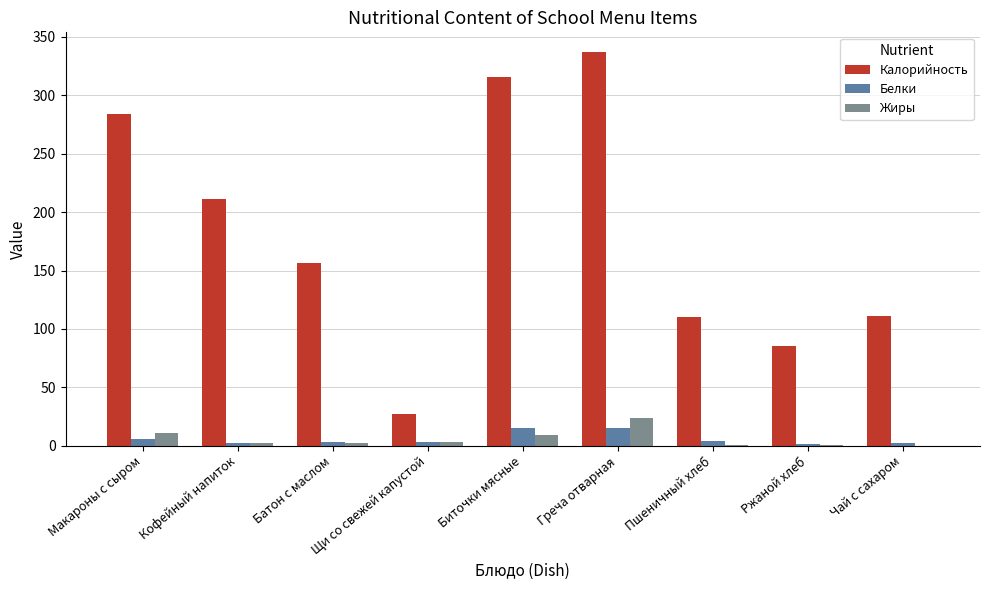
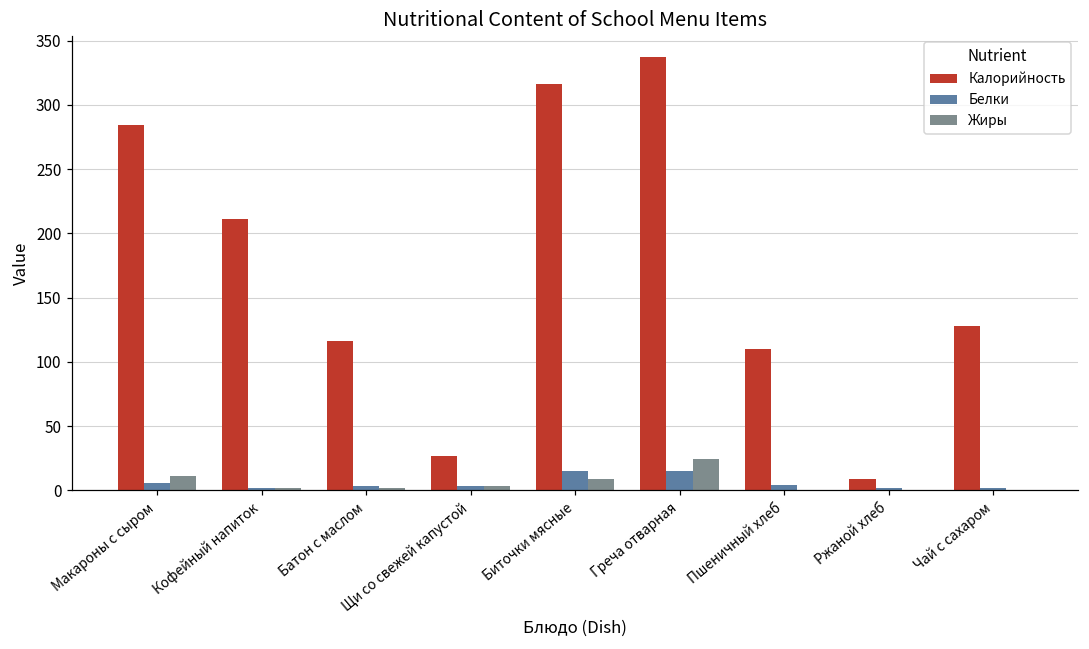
  {
    "Калорийность": {
      "Макароны с сыром": 284,
      "Кофейный напиток": 211,
-     "Батон с маслом": 156,
+     "Батон с маслом": 116,
      "Щи со свежей капустой": 27,
      "Биточки мясные": 316,
      "Греча отварная": 337,
      "Пшеничный хлеб": 110,
-     "Ржаной хлеб": 86,
-     "Чай с сахаром": 111
+     "Ржаной хлеб": 9,
+     "Чай с сахаром": 128
    }
  }
